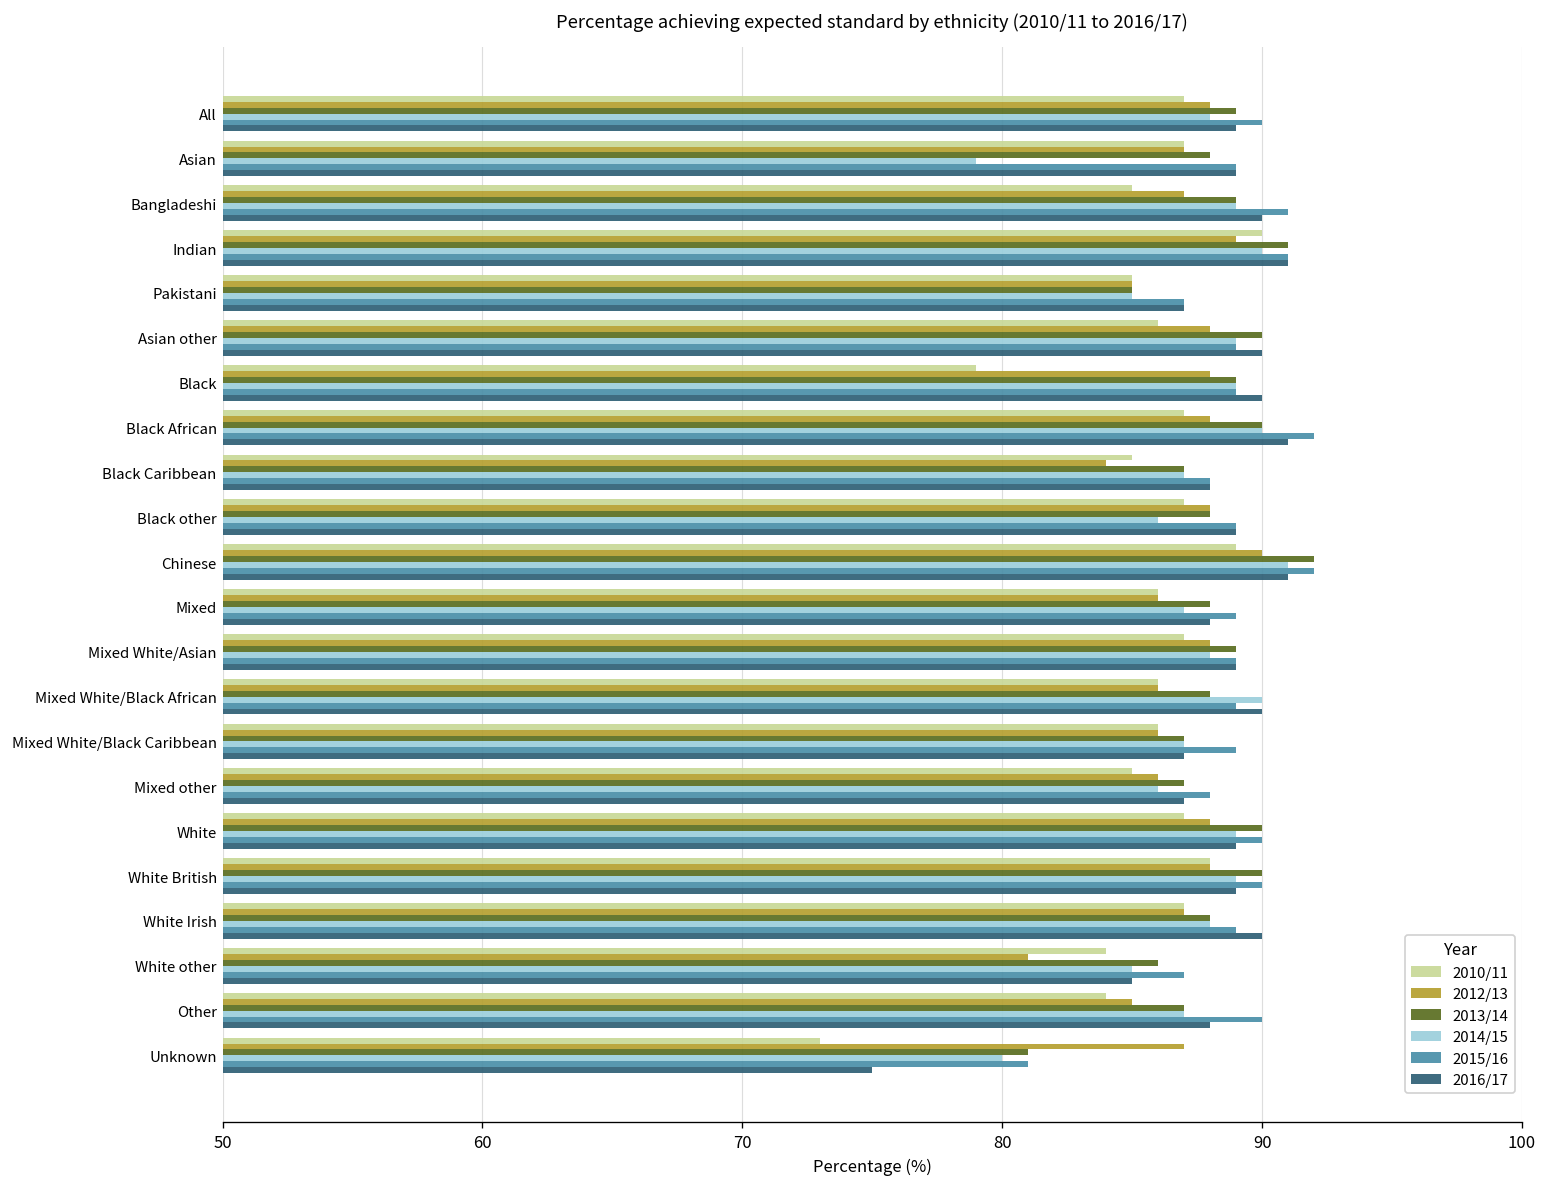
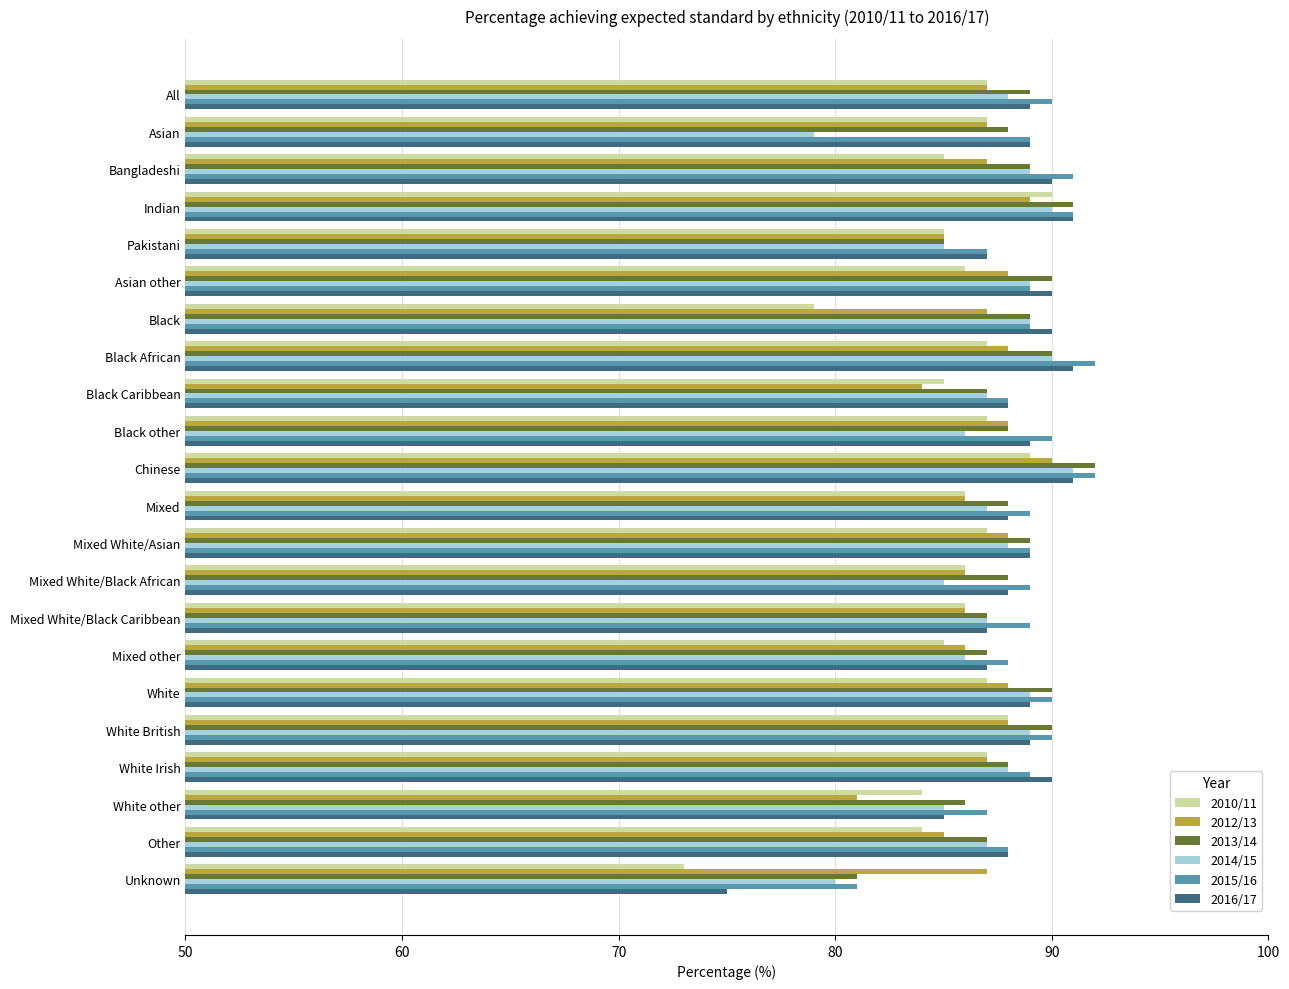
  {
    "2010/11": {
      "All": 87,
      "Asian": 87,
      "Bangladeshi": 85,
      "Indian": 90,
      "Pakistani": 85,
      "Asian other": 86,
      "Black": 79,
      "Black African": 87,
      "Black Caribbean": 85,
      "Black other": 87,
      "Chinese": 89,
      "Mixed": 86,
      "Mixed White/Asian": 87,
      "Mixed White/Black African": 86,
      "Mixed White/Black Caribbean": 86,
      "Mixed other": 85,
      "White": 87,
      "White British": 88,
      "White Irish": 87,
      "White other": 84,
      "Other": 84,
      "Unknown": 73
    },
    "2012/13": {
-     "All": 88,
+     "All": 87,
      "Asian": 87,
      "Bangladeshi": 87,
      "Indian": 89,
      "Pakistani": 85,
      "Asian other": 88,
-     "Black": 88,
+     "Black": 87,
      "Black African": 88,
      "Black Caribbean": 84,
      "Black other": 88,
      "Chinese": 90,
      "Mixed": 86,
      "Mixed White/Asian": 88,
      "Mixed White/Black African": 86,
      "Mixed White/Black Caribbean": 86,
      "Mixed other": 86,
      "White": 88,
      "White British": 88,
      "White Irish": 87,
      "White other": 81,
      "Other": 85,
      "Unknown": 87
    },
    "2013/14": {
      "All": 89,
      "Asian": 88,
      "Bangladeshi": 89,
      "Indian": 91,
      "Pakistani": 85,
      "Asian other": 90,
      "Black": 89,
      "Black African": 90,
      "Black Caribbean": 87,
      "Black other": 88,
      "Chinese": 92,
      "Mixed": 88,
      "Mixed White/Asian": 89,
      "Mixed White/Black African": 88,
      "Mixed White/Black Caribbean": 87,
      "Mixed other": 87,
      "White": 90,
      "White British": 90,
      "White Irish": 88,
      "White other": 86,
      "Other": 87,
      "Unknown": 81
    },
    "2014/15": {
      "All": 88,
      "Asian": 79,
      "Bangladeshi": 89,
      "Indian": 90,
      "Pakistani": 85,
      "Asian other": 89,
      "Black": 89,
      "Black African": 90,
      "Black Caribbean": 87,
      "Black other": 86,
      "Chinese": 91,
      "Mixed": 87,
      "Mixed White/Asian": 88,
-     "Mixed White/Black African": 90,
+     "Mixed White/Black African": 85,
      "Mixed White/Black Caribbean": 87,
      "Mixed other": 86,
      "White": 89,
      "White British": 89,
      "White Irish": 88,
      "White other": 85,
      "Other": 87,
      "Unknown": 80
    },
    "2015/16": {
      "All": 90,
      "Asian": 89,
      "Bangladeshi": 91,
      "Indian": 91,
      "Pakistani": 87,
      "Asian other": 89,
      "Black": 89,
      "Black African": 92,
      "Black Caribbean": 88,
-     "Black other": 89,
+     "Black other": 90,
      "Chinese": 92,
      "Mixed": 89,
      "Mixed White/Asian": 89,
      "Mixed White/Black African": 89,
      "Mixed White/Black Caribbean": 89,
      "Mixed other": 88,
      "White": 90,
      "White British": 90,
      "White Irish": 89,
      "White other": 87,
-     "Other": 90,
+     "Other": 88,
      "Unknown": 81
    },
    "2016/17": {
      "All": 89,
      "Asian": 89,
      "Bangladeshi": 90,
      "Indian": 91,
      "Pakistani": 87,
      "Asian other": 90,
      "Black": 90,
      "Black African": 91,
      "Black Caribbean": 88,
      "Black other": 89,
      "Chinese": 91,
      "Mixed": 88,
      "Mixed White/Asian": 89,
-     "Mixed White/Black African": 90,
+     "Mixed White/Black African": 88,
      "Mixed White/Black Caribbean": 87,
      "Mixed other": 87,
      "White": 89,
      "White British": 89,
      "White Irish": 90,
      "White other": 85,
      "Other": 88,
      "Unknown": 75
    }
  }
